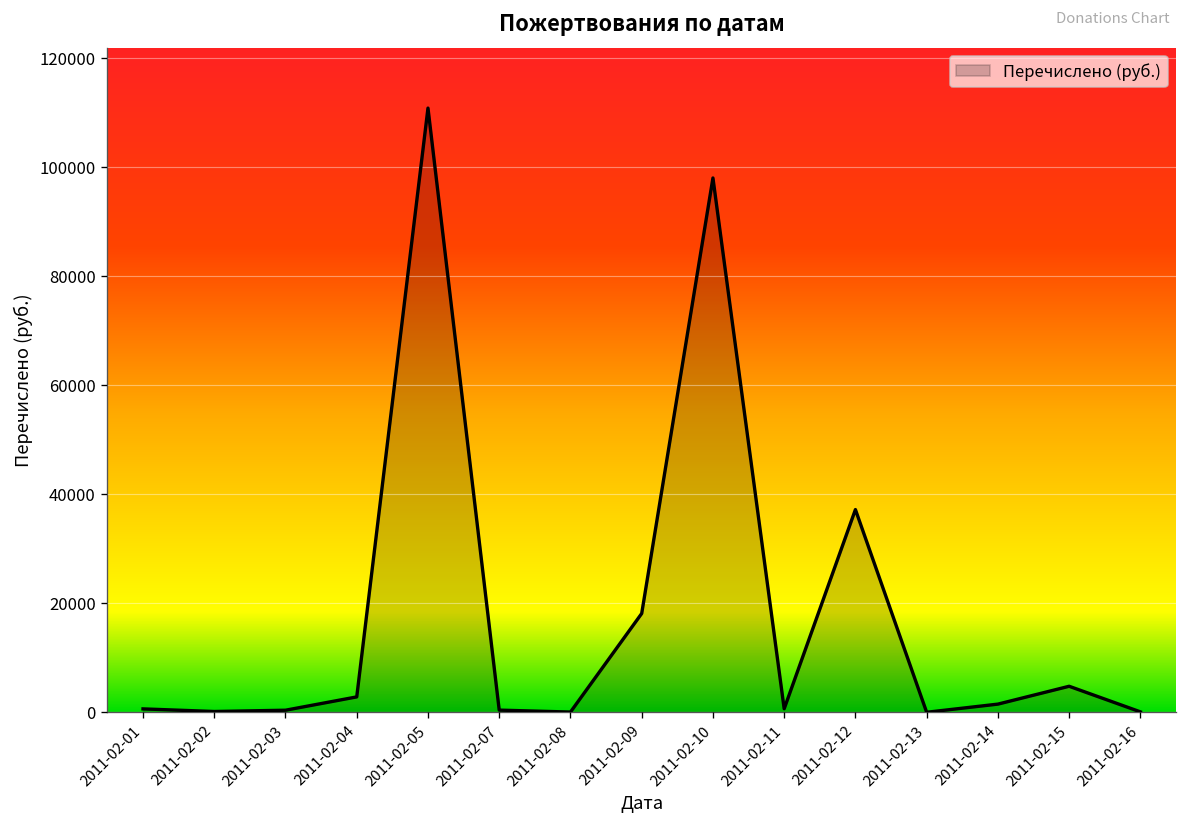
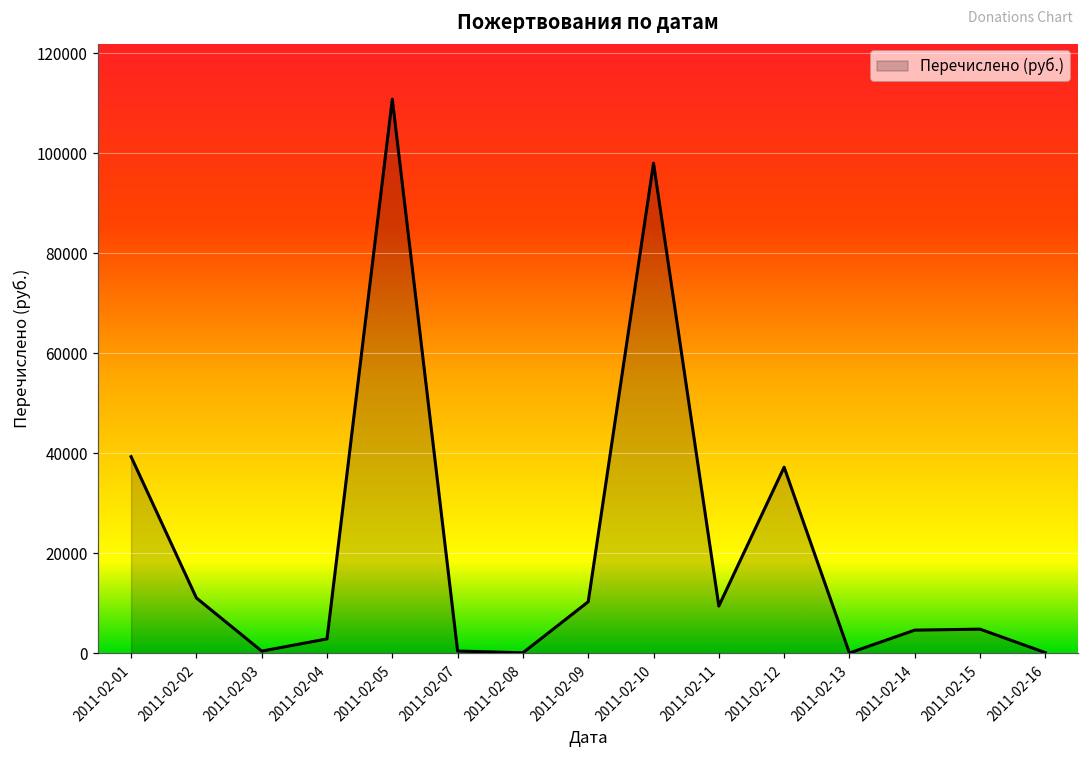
  {
-   "2011-02-01": 1000,
-   "2011-02-02": 0,
+   "2011-02-01": 39000,
+   "2011-02-02": 11000,
    "2011-02-03": 0,
    "2011-02-04": 3000,
    "2011-02-05": 111000,
    "2011-02-07": 0,
    "2011-02-08": 0,
-   "2011-02-09": 18000,
+   "2011-02-09": 10000,
    "2011-02-10": 98000,
-   "2011-02-11": 1000,
+   "2011-02-11": 9000,
    "2011-02-12": 37000,
    "2011-02-13": 0,
-   "2011-02-14": 2000,
+   "2011-02-14": 5000,
    "2011-02-15": 5000,
    "2011-02-16": 0
  }
